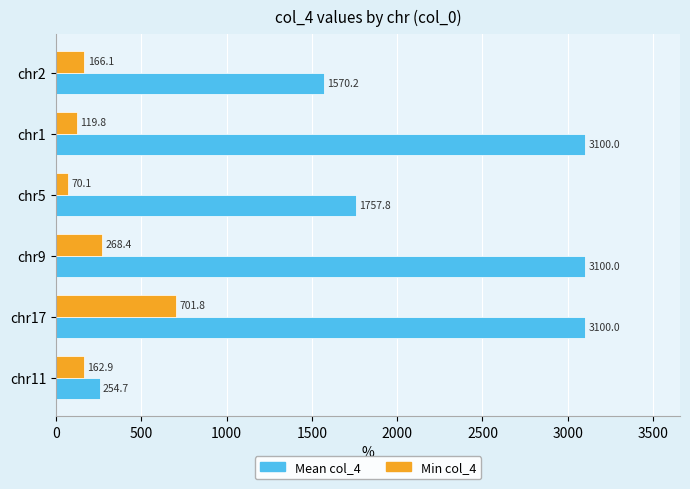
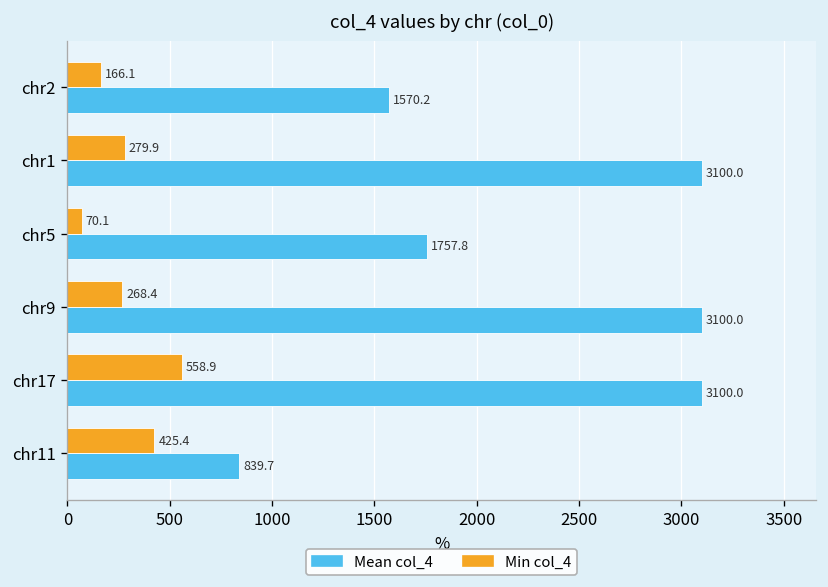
  {
    "Mean col_4": {
      "chr2": 1570.2,
      "chr1": 3100.0,
      "chr5": 1757.8,
      "chr9": 3100.0,
      "chr17": 3100.0,
-     "chr11": 254.7
+     "chr11": 839.7
    },
    "Min col_4": {
      "chr2": 166.1,
-     "chr1": 119.8,
+     "chr1": 279.9,
      "chr5": 70.1,
      "chr9": 268.4,
-     "chr17": 701.8,
-     "chr11": 162.9
+     "chr17": 558.9,
+     "chr11": 425.4
    }
  }
